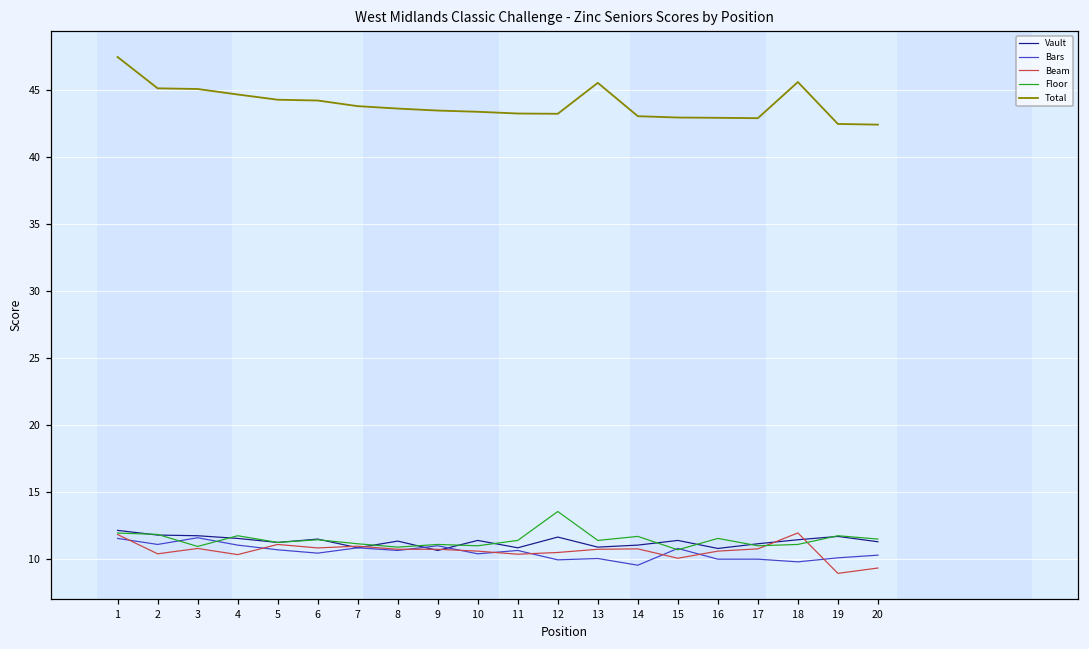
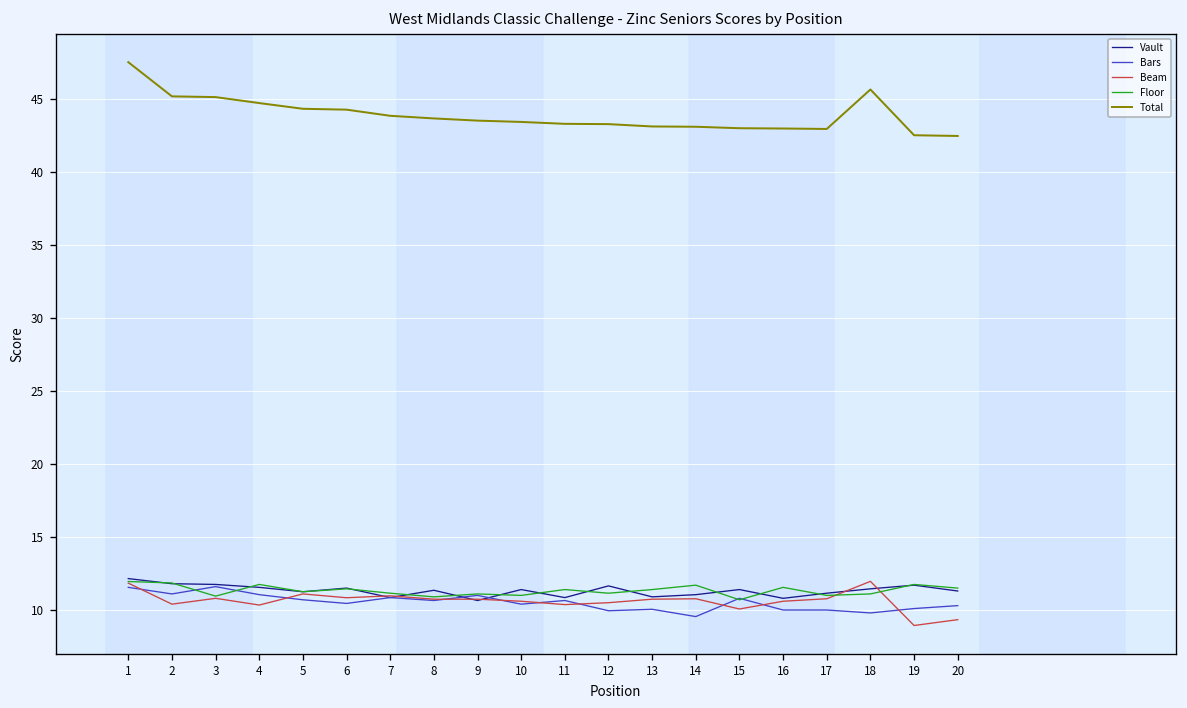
  {
    "Vault": {
      "8": 11.4,
      "10": 11.4,
      "12": 11.7,
      "14": 11.1,
      "15": 11.4,
      "18": 11.5
    },
    "Bars": {
      "1": 11.6,
      "2": 11.1,
      "4": 11.1,
      "5": 10.7,
      "6": 10.5,
      "12": 10.0,
      "13": 10.1,
      "14": 9.6,
      "16": 10.0,
      "17": 10.0,
      "18": 9.8,
      "19": 10.1,
      "20": 10.3
    },
    "Beam": {
      "2": 10.4,
      "4": 10.3,
      "6": 10.8,
      "11": 10.4,
      "12": 10.5,
      "14": 10.8,
      "15": 10.1,
      "17": 10.8,
      "18": 12.0,
      "19": 8.9,
      "20": 9.3
    },
    "Floor": {
      "10": 11.0,
      "11": 11.4,
-     "12": 13.6,
+     "12": 11.2,
      "13": 11.4,
      "14": 11.7,
      "16": 11.6,
      "18": 11.1
    },
    "Total": {
      "1": 47.5,
      "2": 45.2,
      "3": 45.1,
      "4": 44.7,
      "5": 44.3,
      "6": 44.2,
      "7": 43.8,
      "8": 43.6,
      "9": 43.5,
      "10": 43.4,
      "11": 43.3,
      "12": 43.3,
-     "13": 45.6,
+     "13": 43.1,
      "14": 43.1,
      "15": 43.0,
      "16": 43.0,
      "17": 42.9,
      "18": 45.6,
      "19": 42.5,
      "20": 42.4
    }
  }
